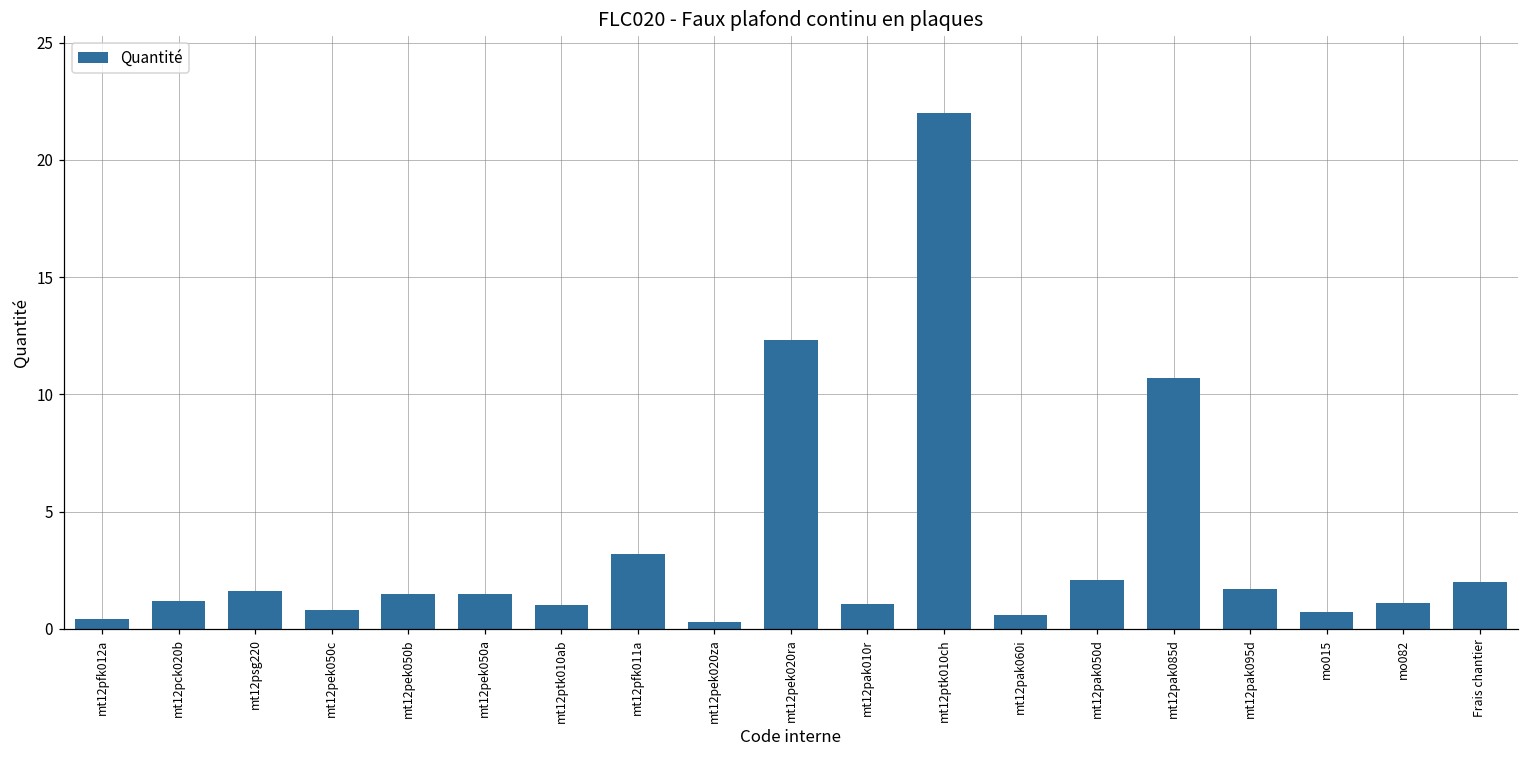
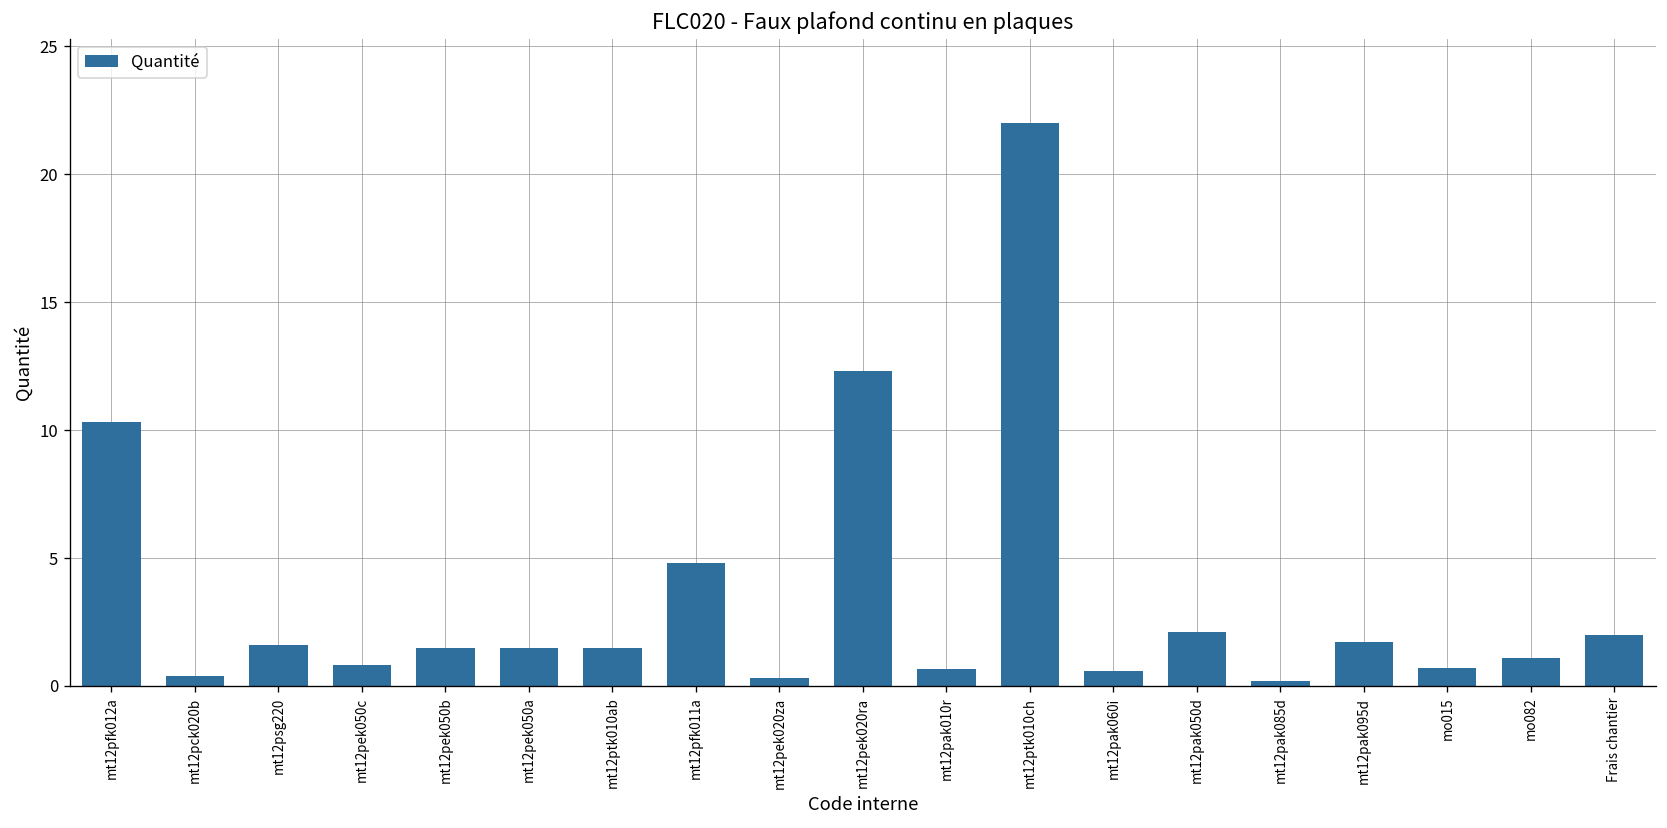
  {
-   "mt12pfk012a": 0.4,
-   "mt12pck020b": 1.2,
+   "mt12pfk012a": 10.3,
+   "mt12pck020b": 0.4,
    "mt12psg220": 1.6,
    "mt12pek050c": 0.8,
    "mt12pek050b": 1.5,
    "mt12pek050a": 1.5,
-   "mt12ptk010ab": 1.0,
-   "mt12pfk011a": 3.2,
+   "mt12ptk010ab": 1.5,
+   "mt12pfk011a": 4.8,
    "mt12pek020za": 0.3,
    "mt12pek020ra": 12.3,
-   "mt12pak010r": 1.1,
+   "mt12pak010r": 0.7,
    "mt12ptk010ch": 22.0,
    "mt12pak060i": 0.6,
    "mt12pak050d": 2.1,
-   "mt12pak085d": 10.7,
+   "mt12pak085d": 0.2,
    "mt12pak095d": 1.7,
    "mo015": 0.7,
    "mo082": 1.1,
    "Frais chantier": 2.0
  }
